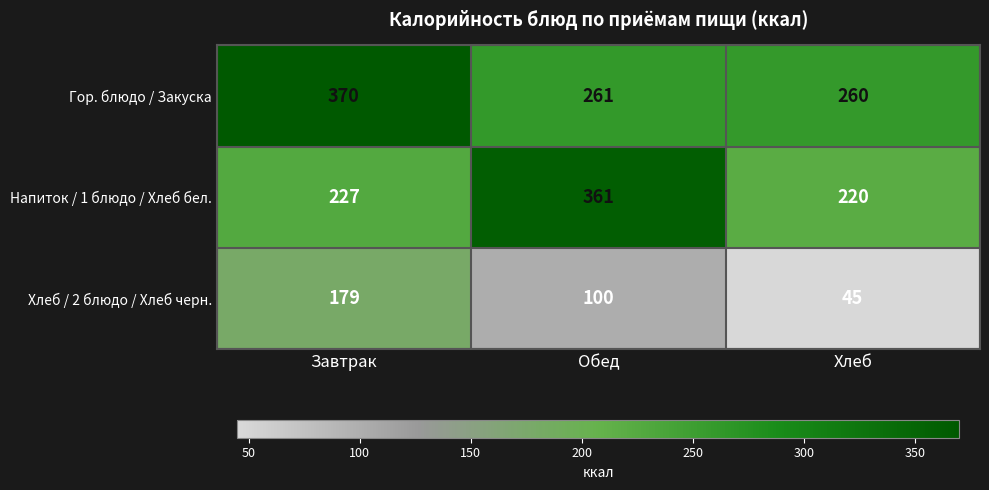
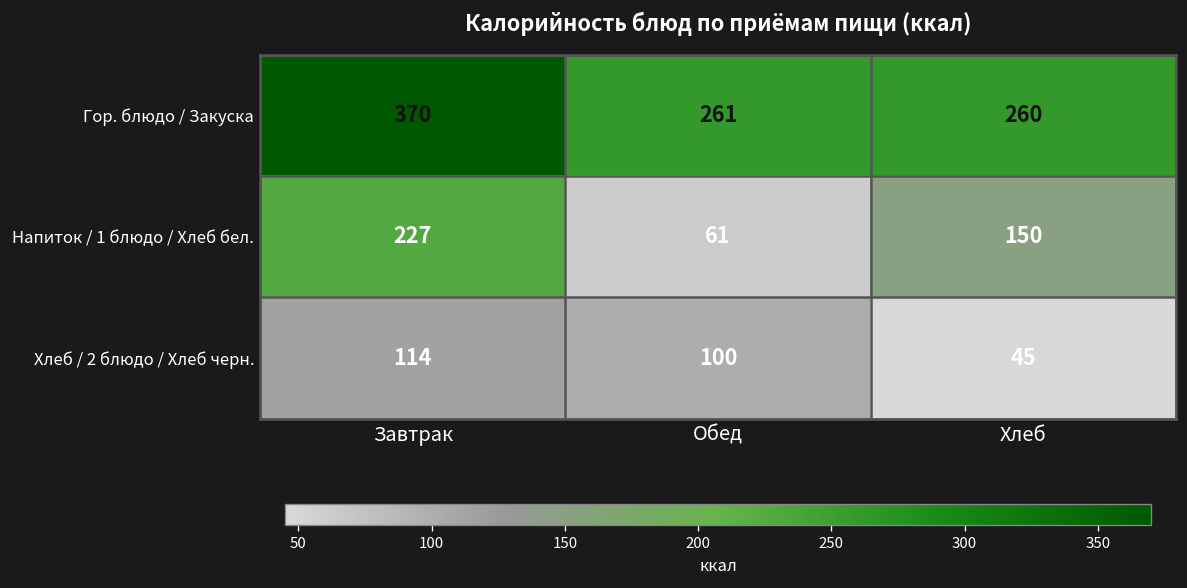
  {
    "Гор. блюдо / Закуска": {
      "Завтрак": 370,
      "Обед": 261,
      "Хлеб": 260
    },
    "Напиток / 1 блюдо / Хлеб бел.": {
      "Завтрак": 227,
-     "Обед": 361,
-     "Хлеб": 220
+     "Обед": 61,
+     "Хлеб": 150
    },
    "Хлеб / 2 блюдо / Хлеб черн.": {
-     "Завтрак": 179,
+     "Завтрак": 114,
      "Обед": 100
    }
  }
